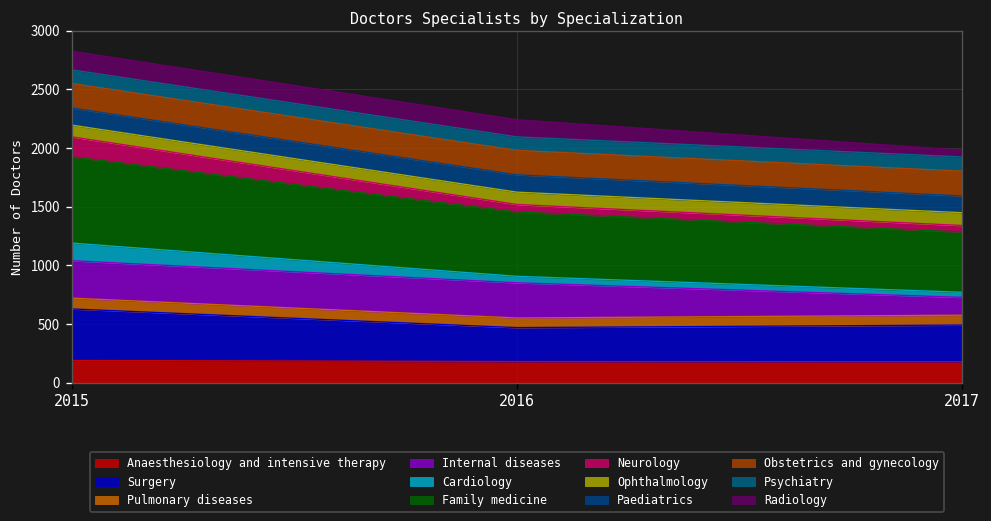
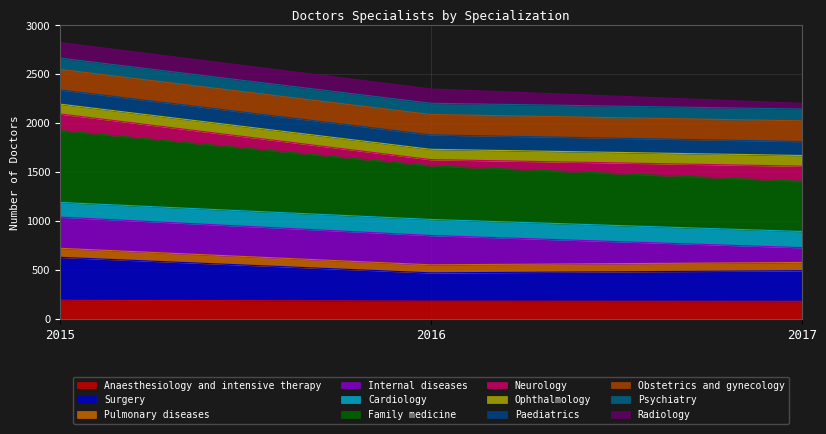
  {
    "Anaesthesiology and intensive therapy": {
      "2015": 200,
      "2016": 200,
      "2017": 200
    },
    "Surgery": {
      "2015": 400,
      "2016": 300,
      "2017": 300
    },
    "Internal diseases": {
      "2015": 300,
      "2016": 300,
      "2017": 200
    },
    "Cardiology": {
      "2015": 200,
-     "2016": 100,
-     "2017": 0
+     "2016": 200,
+     "2017": 200
    },
    "Family medicine": {
      "2015": 700,
      "2016": 500,
      "2017": 500
    },
    "Neurology": {
      "2015": 200,
      "2016": 100,
-     "2017": 100
+     "2017": 200
    },
    "Ophthalmology": {
      "2015": 100,
      "2016": 100,
      "2017": 100
    },
    "Radiology": {
      "2015": 200,
      "2016": 100,
      "2017": 100
    }
  }
